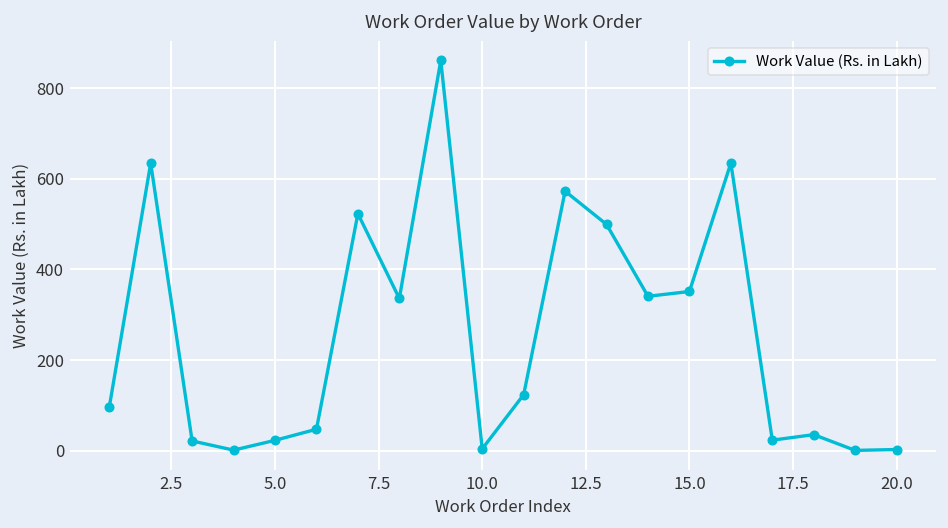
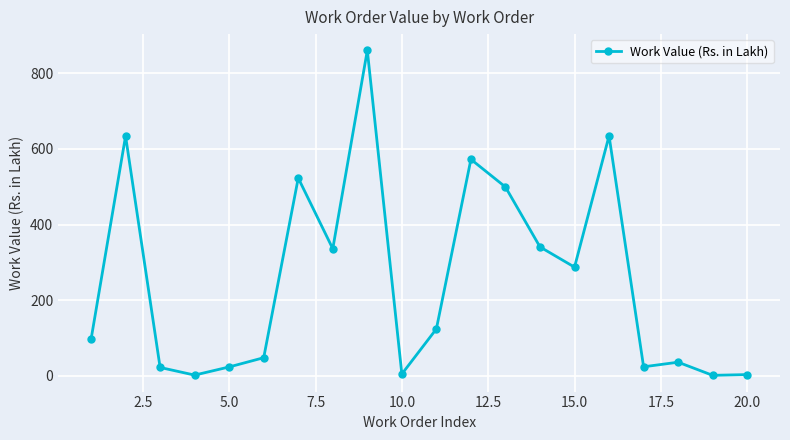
  {
    "5.0": 20,
    "10.0": 0,
-   "15.0": 350,
+   "15.0": 290,
    "20.0": 0
  }
